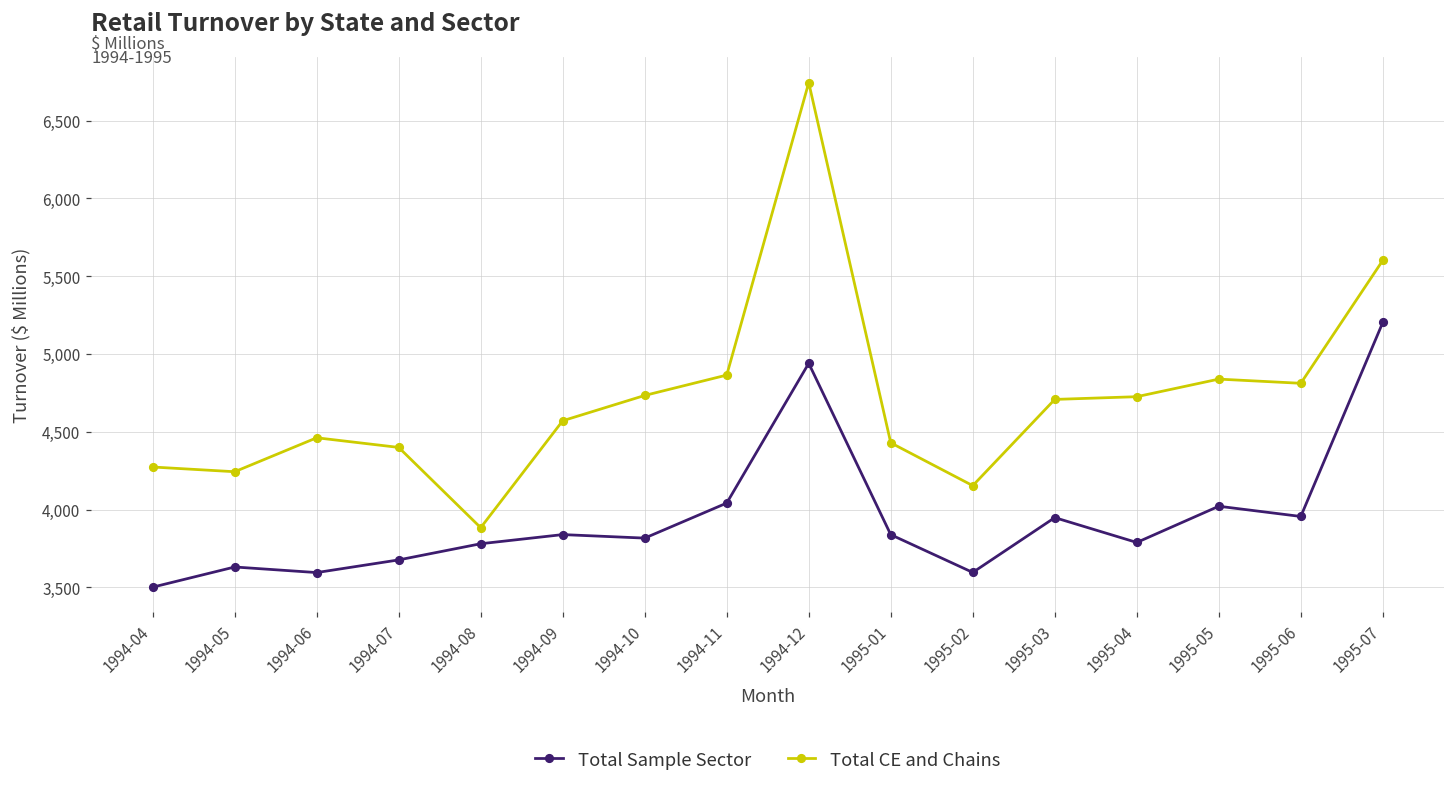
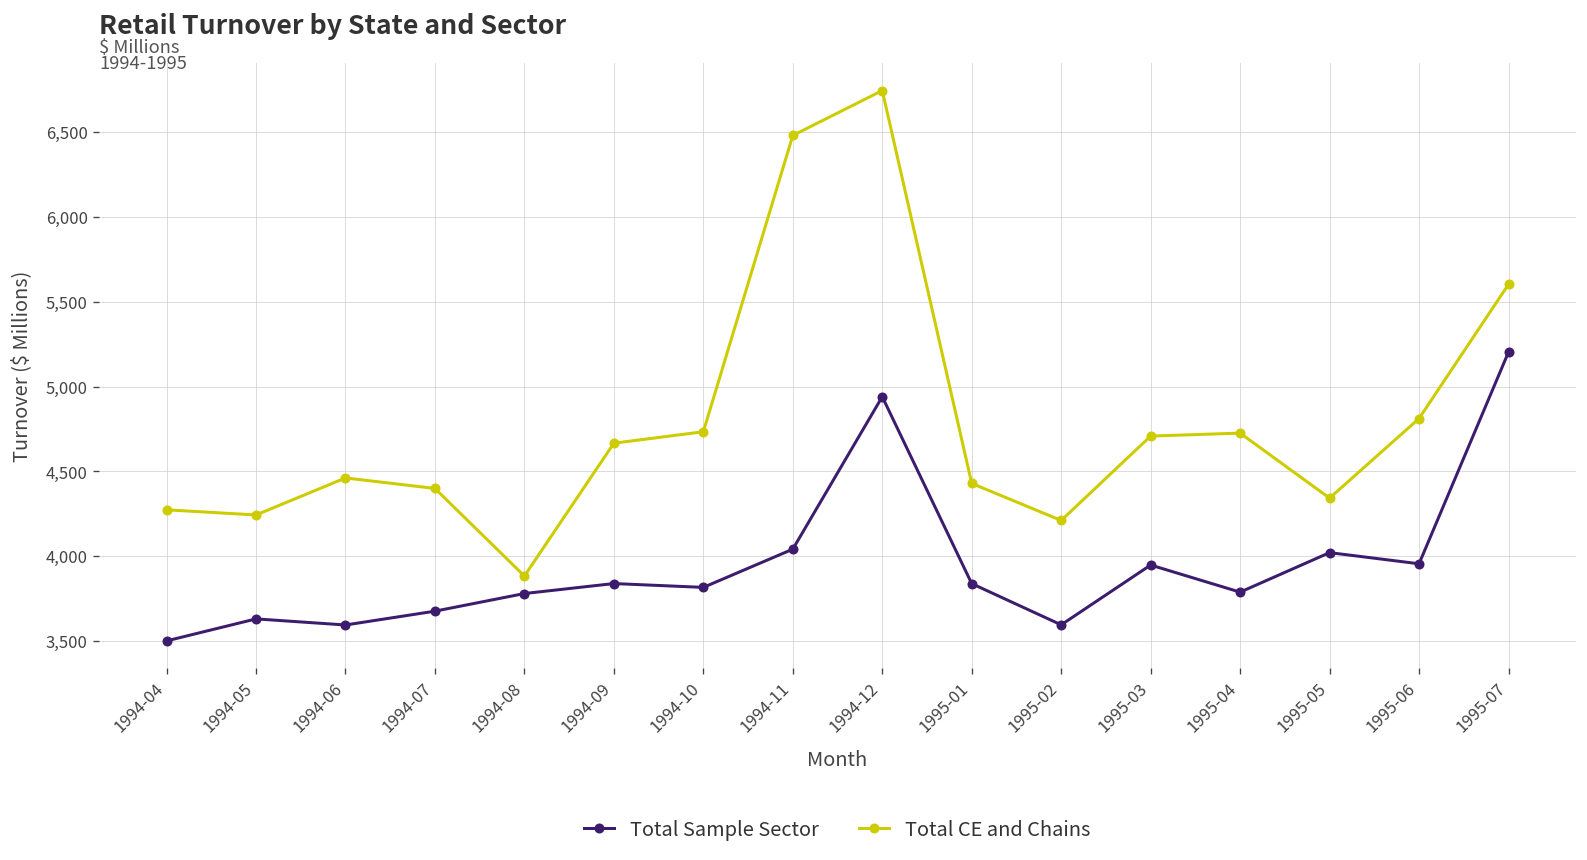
  {
    "Total Sample Sector": {
      "1994-04": "3,500",
      "1994-05": "3,630",
      "1994-06": "3,600",
      "1994-07": "3,680",
      "1994-08": "3,780",
      "1994-09": "3,840",
      "1994-10": "3,820",
      "1994-11": "4,040",
      "1994-12": "4,940",
      "1995-01": "3,840",
      "1995-02": "3,600",
      "1995-03": "3,950",
      "1995-04": "3,790",
      "1995-05": "4,020",
      "1995-06": "3,960",
      "1995-07": "5,200"
    },
    "Total CE and Chains": {
      "1994-04": "4,270",
      "1994-05": "4,240",
      "1994-06": "4,460",
      "1994-07": "4,400",
      "1994-08": "3,880",
-     "1994-09": "4,570",
+     "1994-09": "4,670",
      "1994-10": "4,730",
-     "1994-11": "4,860",
+     "1994-11": "6,480",
      "1994-12": "6,740",
      "1995-01": "4,430",
-     "1995-02": "4,150",
+     "1995-02": "4,210",
      "1995-03": "4,710",
      "1995-04": "4,730",
-     "1995-05": "4,840",
+     "1995-05": "4,340",
      "1995-06": "4,810",
      "1995-07": "5,600"
    }
  }
